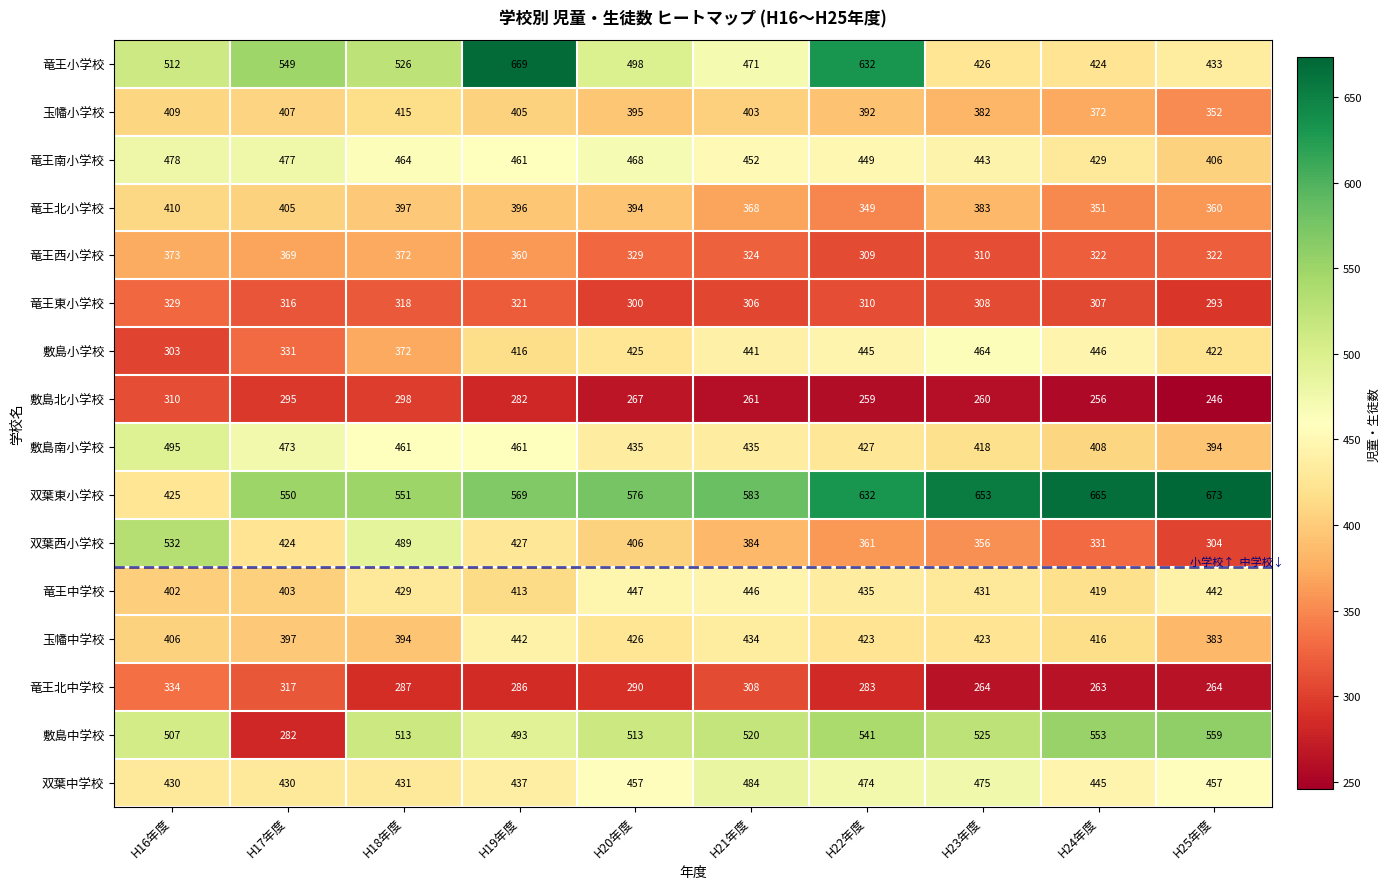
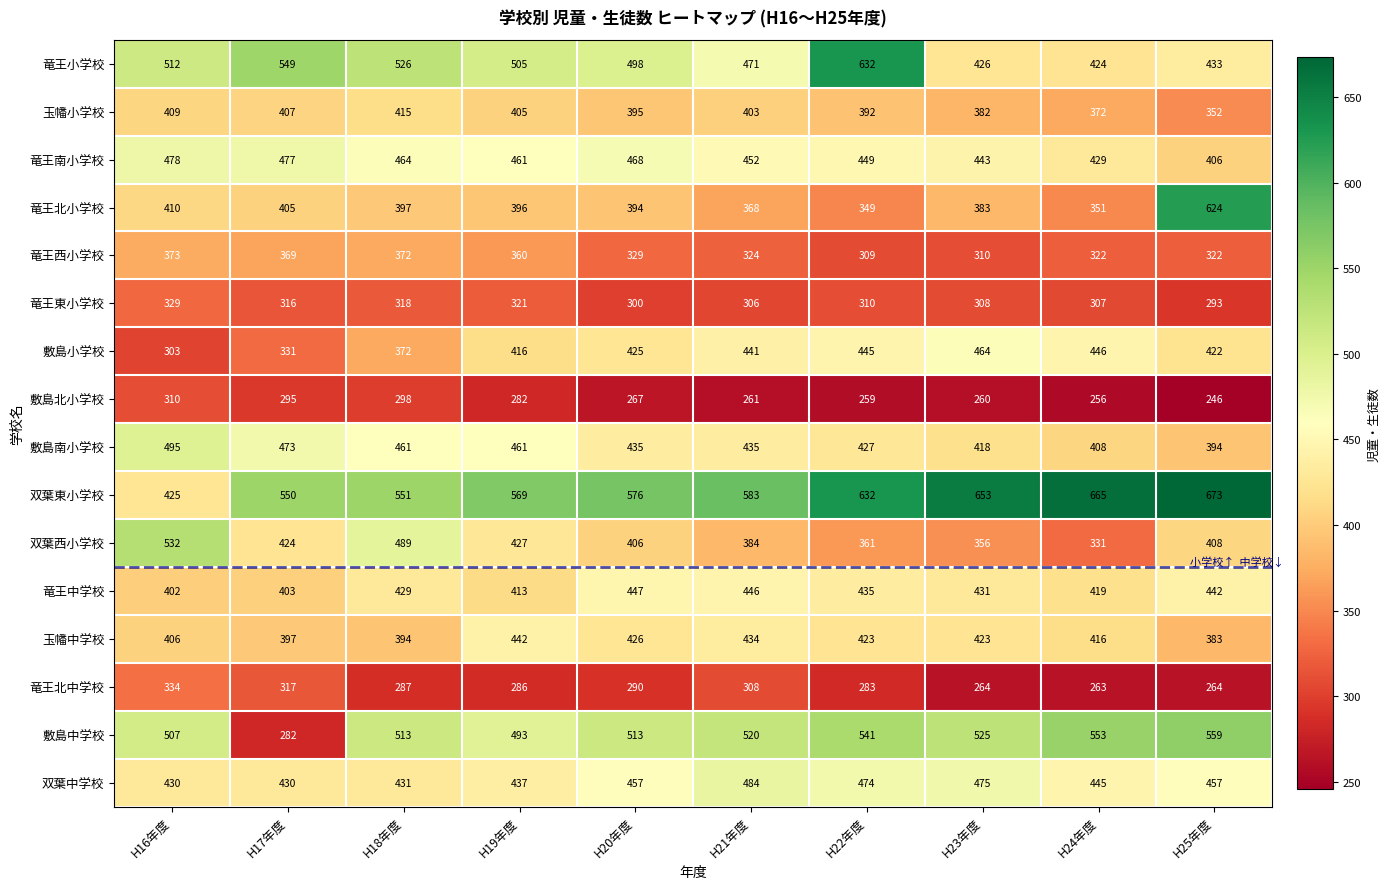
  {
    "竜王小学校": {
      "H16年度": 512,
      "H17年度": 549,
      "H18年度": 526,
-     "H19年度": 669,
+     "H19年度": 505,
      "H20年度": 498,
      "H21年度": 471,
      "H22年度": 632,
      "H23年度": 426,
      "H24年度": 424,
      "H25年度": 433
    },
    "玉幡小学校": {
      "H16年度": 409,
      "H17年度": 407,
      "H18年度": 415,
      "H19年度": 405,
      "H20年度": 395,
      "H21年度": 403,
      "H22年度": 392,
      "H23年度": 382,
      "H24年度": 372,
      "H25年度": 352
    },
    "竜王南小学校": {
      "H16年度": 478,
      "H17年度": 477,
      "H18年度": 464,
      "H19年度": 461,
      "H20年度": 468,
      "H21年度": 452,
      "H22年度": 449,
      "H23年度": 443,
      "H24年度": 429,
      "H25年度": 406
    },
    "竜王北小学校": {
      "H16年度": 410,
      "H17年度": 405,
      "H18年度": 397,
      "H19年度": 396,
      "H20年度": 394,
      "H21年度": 368,
      "H22年度": 349,
      "H23年度": 383,
      "H24年度": 351,
-     "H25年度": 360
+     "H25年度": 624
    },
    "竜王西小学校": {
      "H16年度": 373,
      "H17年度": 369,
      "H18年度": 372,
      "H19年度": 360,
      "H20年度": 329,
      "H21年度": 324,
      "H22年度": 309,
      "H23年度": 310,
      "H24年度": 322,
      "H25年度": 322
    },
    "竜王東小学校": {
      "H16年度": 329,
      "H17年度": 316,
      "H18年度": 318,
      "H19年度": 321,
      "H20年度": 300,
      "H21年度": 306,
      "H22年度": 310,
      "H23年度": 308,
      "H24年度": 307,
      "H25年度": 293
    },
    "敷島小学校": {
      "H16年度": 303,
      "H17年度": 331,
      "H18年度": 372,
      "H19年度": 416,
      "H20年度": 425,
      "H21年度": 441,
      "H22年度": 445,
      "H23年度": 464,
      "H24年度": 446,
      "H25年度": 422
    },
    "敷島北小学校": {
      "H16年度": 310,
      "H17年度": 295,
      "H18年度": 298,
      "H19年度": 282,
      "H20年度": 267,
      "H21年度": 261,
      "H22年度": 259,
      "H23年度": 260,
      "H24年度": 256,
      "H25年度": 246
    },
    "敷島南小学校": {
      "H16年度": 495,
      "H17年度": 473,
      "H18年度": 461,
      "H19年度": 461,
      "H20年度": 435,
      "H21年度": 435,
      "H22年度": 427,
      "H23年度": 418,
      "H24年度": 408,
      "H25年度": 394
    },
    "双葉東小学校": {
      "H16年度": 425,
      "H17年度": 550,
      "H18年度": 551,
      "H19年度": 569,
      "H20年度": 576,
      "H21年度": 583,
      "H22年度": 632,
      "H23年度": 653,
      "H24年度": 665,
      "H25年度": 673
    },
    "双葉西小学校": {
      "H16年度": 532,
      "H17年度": 424,
      "H18年度": 489,
      "H19年度": 427,
      "H20年度": 406,
      "H21年度": 384,
      "H22年度": 361,
      "H23年度": 356,
      "H24年度": 331,
-     "H25年度": 304
+     "H25年度": 408
    },
    "竜王中学校": {
      "H16年度": 402,
      "H17年度": 403,
      "H18年度": 429,
      "H19年度": 413,
      "H20年度": 447,
      "H21年度": 446,
      "H22年度": 435,
      "H23年度": 431,
      "H24年度": 419,
      "H25年度": 442
    },
    "玉幡中学校": {
      "H16年度": 406,
      "H17年度": 397,
      "H18年度": 394,
      "H19年度": 442,
      "H20年度": 426,
      "H21年度": 434,
      "H22年度": 423,
      "H23年度": 423,
      "H24年度": 416,
      "H25年度": 383
    },
    "竜王北中学校": {
      "H16年度": 334,
      "H17年度": 317,
      "H18年度": 287,
      "H19年度": 286,
      "H20年度": 290,
      "H21年度": 308,
      "H22年度": 283,
      "H23年度": 264,
      "H24年度": 263,
      "H25年度": 264
    },
    "敷島中学校": {
      "H16年度": 507,
      "H17年度": 282,
      "H18年度": 513,
      "H19年度": 493,
      "H20年度": 513,
      "H21年度": 520,
      "H22年度": 541,
      "H23年度": 525,
      "H24年度": 553,
      "H25年度": 559
    },
    "双葉中学校": {
      "H16年度": 430,
      "H17年度": 430,
      "H18年度": 431,
      "H19年度": 437,
      "H20年度": 457,
      "H21年度": 484,
      "H22年度": 474,
      "H23年度": 475,
      "H24年度": 445,
      "H25年度": 457
    }
  }
